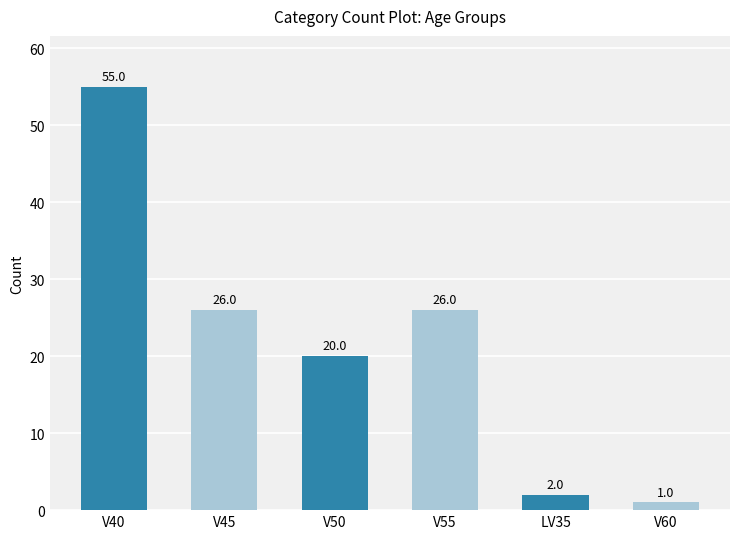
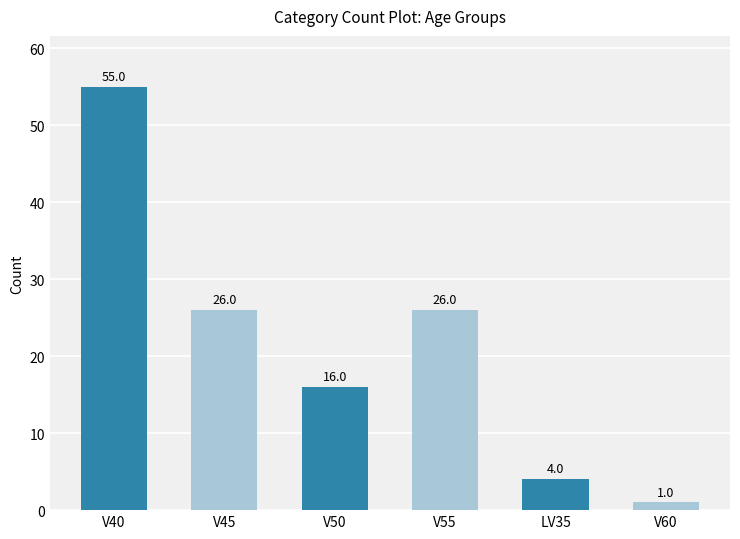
  {
    "V40": 55.0,
    "V45": 26.0,
-   "V50": 20.0,
+   "V50": 16.0,
    "V55": 26.0,
-   "LV35": 2.0,
+   "LV35": 4.0,
    "V60": 1.0
  }
